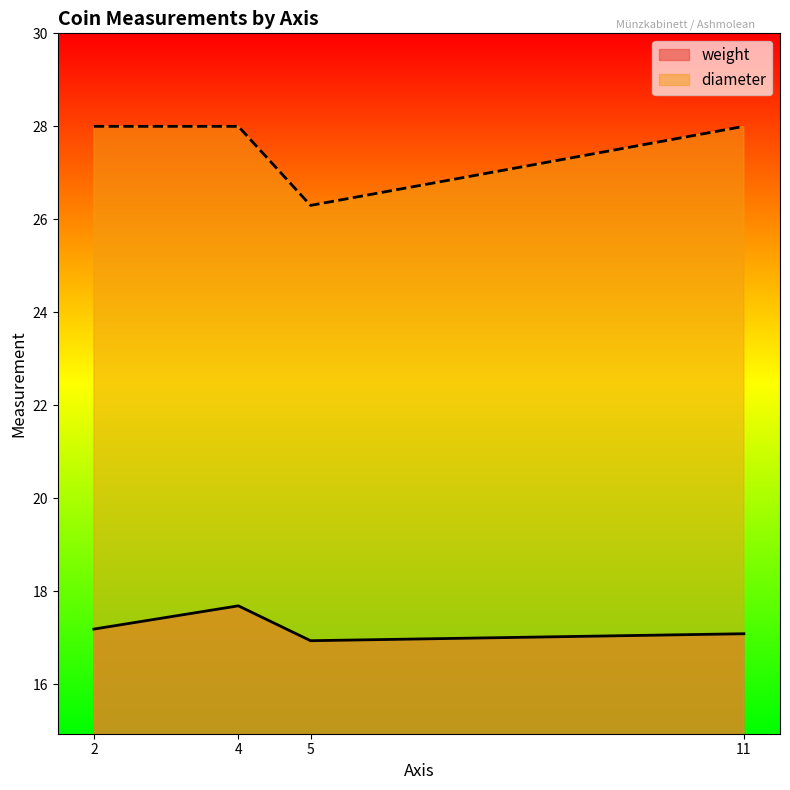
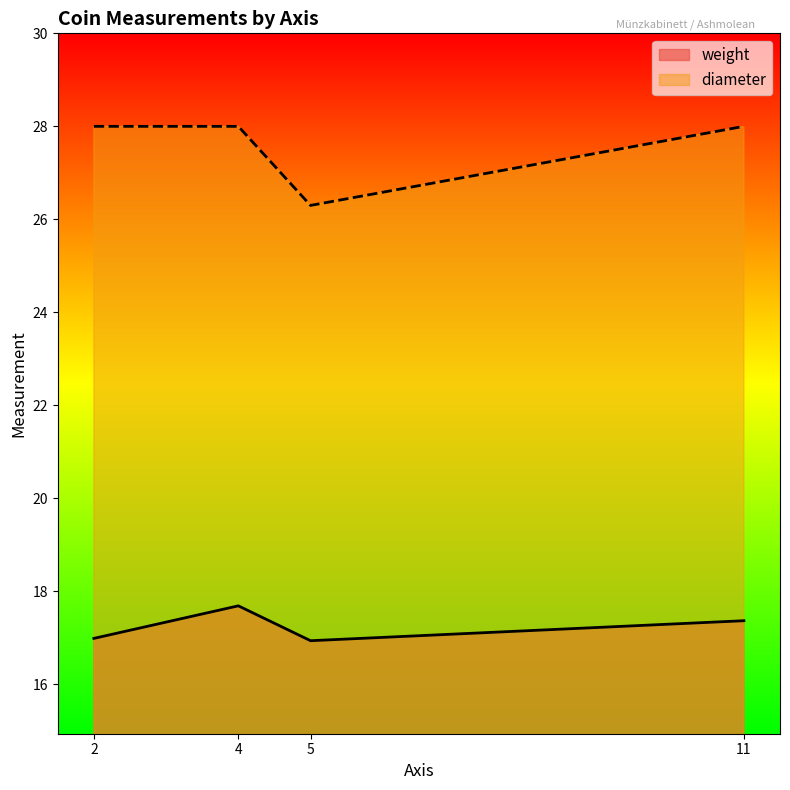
  {
    "weight": {
-     "2": 17.2,
+     "2": 17.0,
      "4": 17.7,
      "5": 16.9,
-     "11": 17.1
+     "11": 17.4
    },
    "diameter": {
      "2": 28.0,
      "4": 28.0,
      "5": 26.3,
      "11": 28.0
    }
  }
